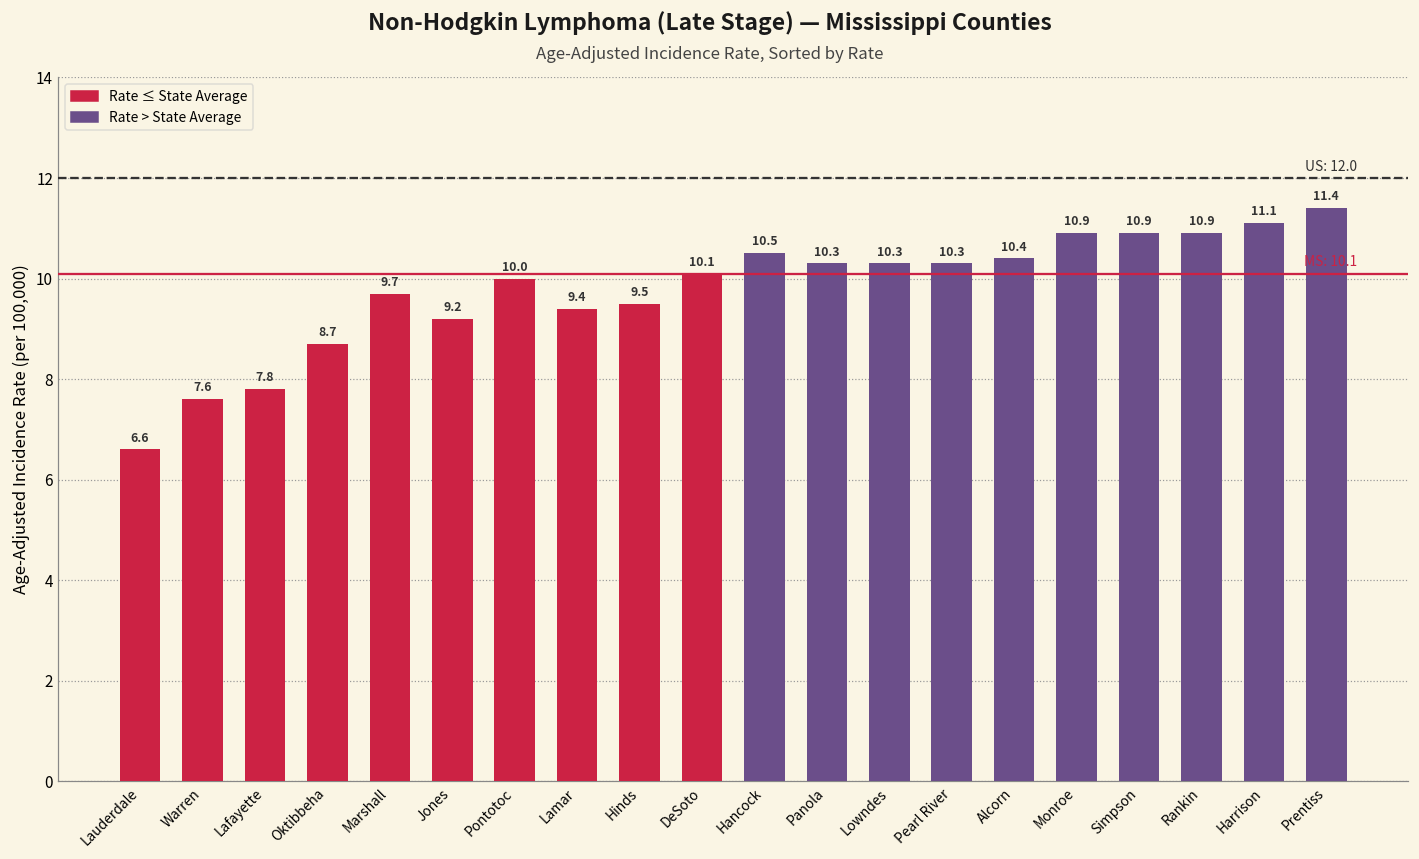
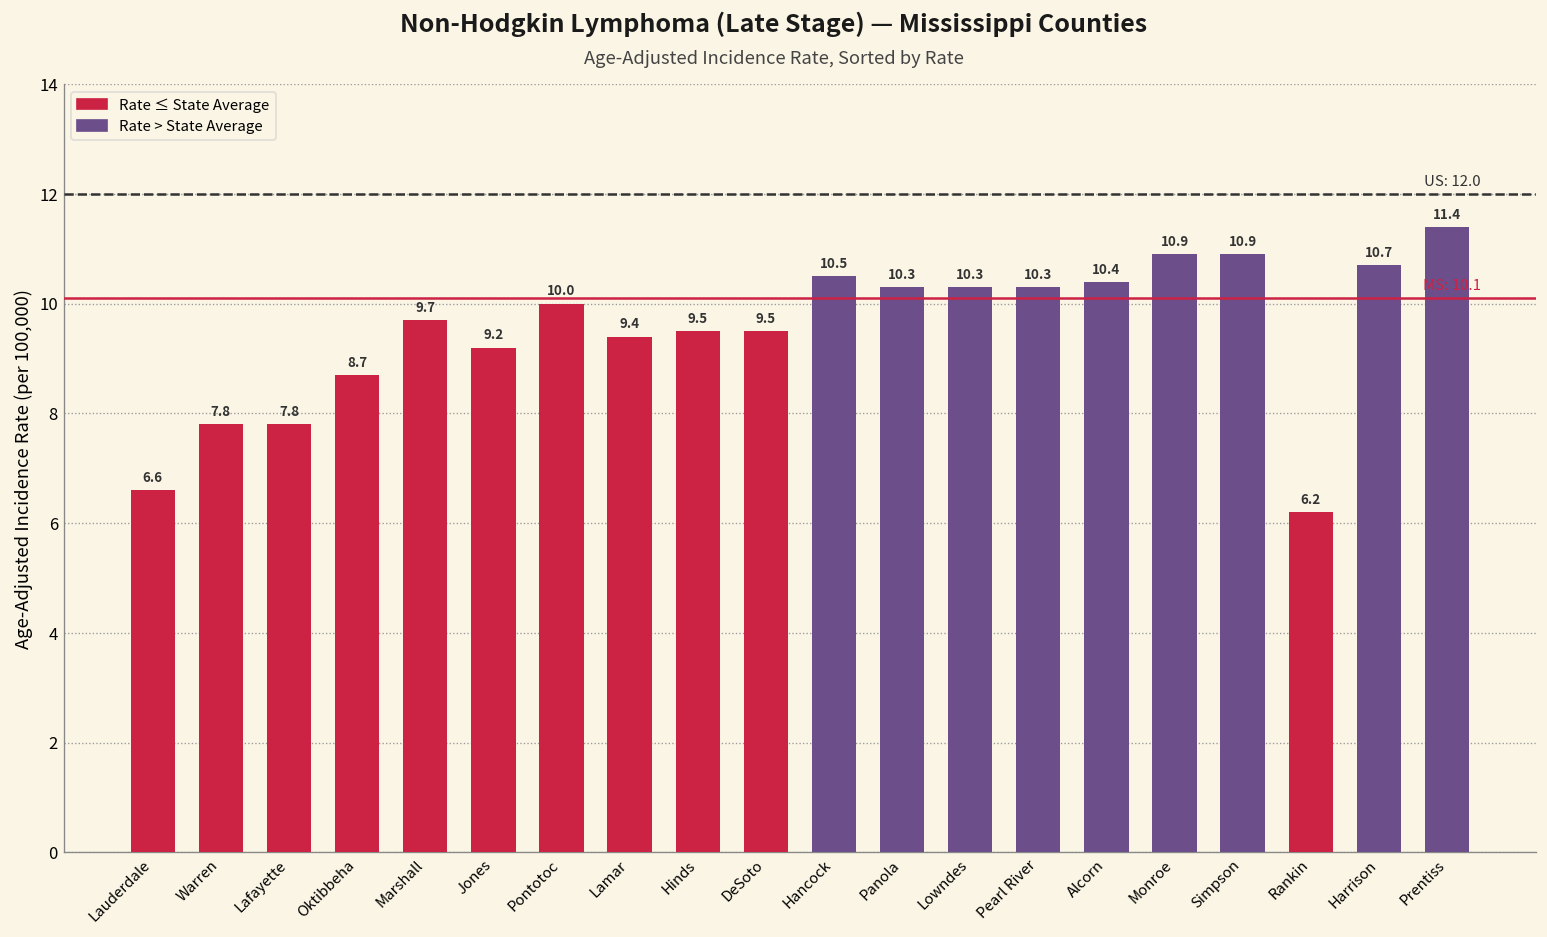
  {
    "Lauderdale": 6.6,
-   "Warren": 7.6,
+   "Warren": 7.8,
    "Lafayette": 7.8,
    "Oktibbeha": 8.7,
    "Marshall": 9.7,
    "Jones": 9.2,
    "Pontotoc": 10.0,
    "Lamar": 9.4,
    "Hinds": 9.5,
-   "DeSoto": 10.1,
+   "DeSoto": 9.5,
    "Hancock": 10.5,
    "Panola": 10.3,
    "Lowndes": 10.3,
    "Pearl River": 10.3,
    "Alcorn": 10.4,
    "Monroe": 10.9,
    "Simpson": 10.9,
-   "Rankin": 10.9,
-   "Harrison": 11.1,
+   "Rankin": 6.2,
+   "Harrison": 10.7,
    "Prentiss": 11.4
  }
